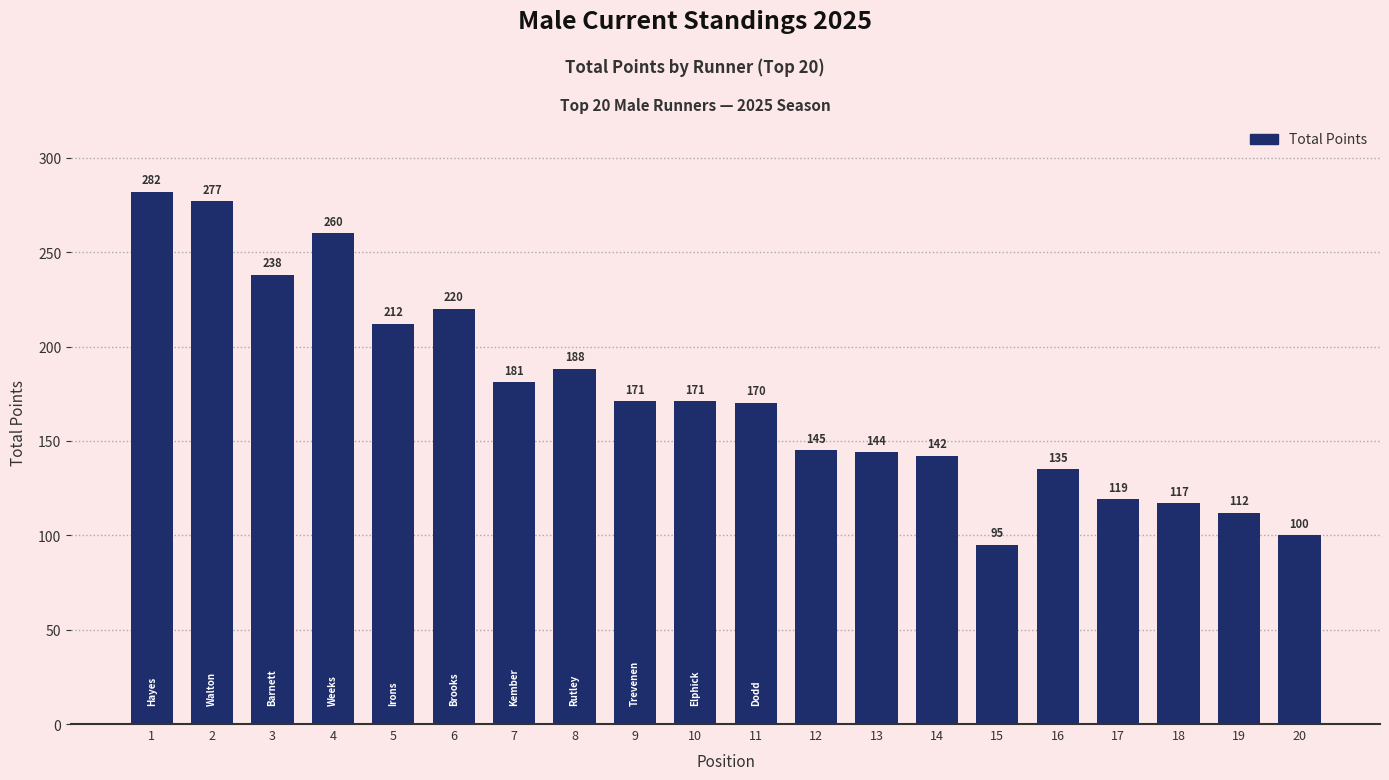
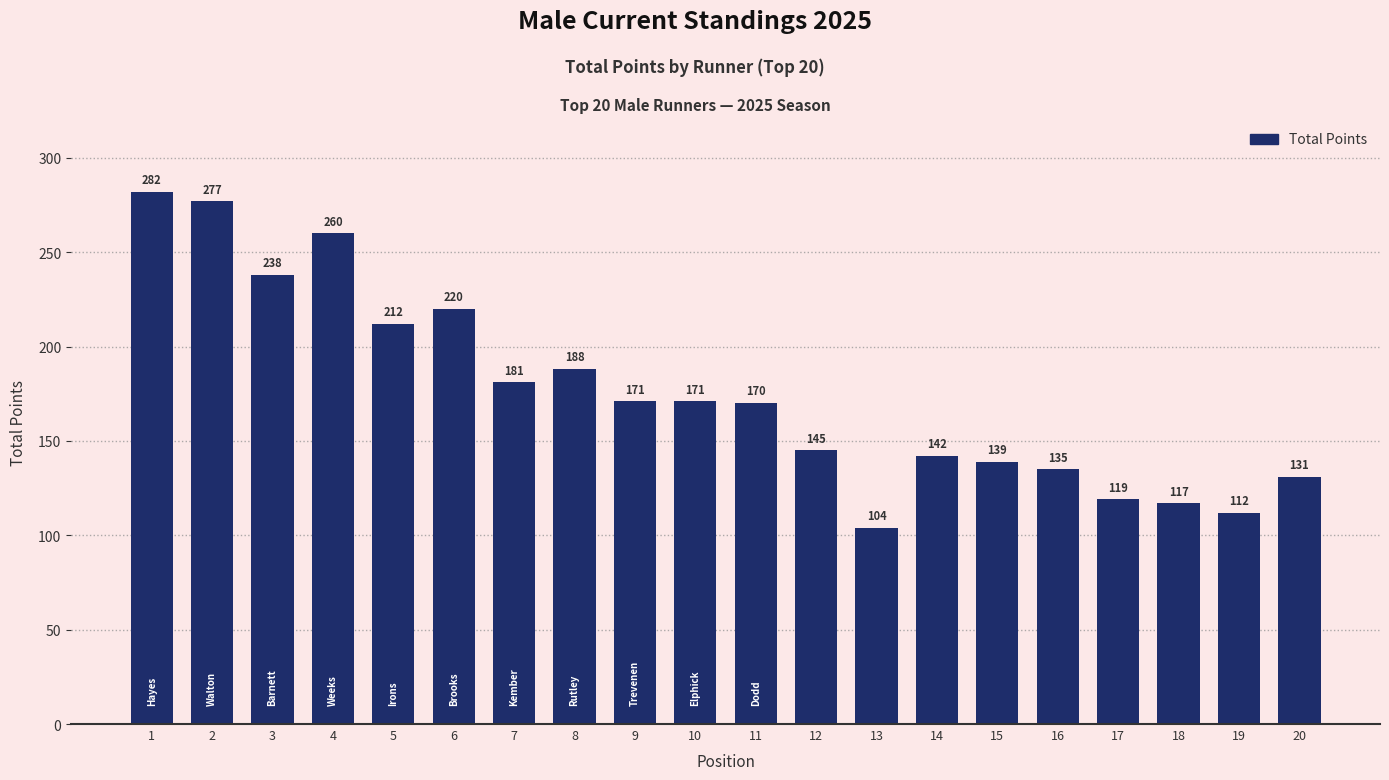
  {
    "1": 282,
    "2": 277,
    "3": 238,
    "4": 260,
    "5": 212,
    "6": 220,
    "7": 181,
    "8": 188,
    "9": 171,
    "10": 171,
    "11": 170,
    "12": 145,
-   "13": 144,
+   "13": 104,
    "14": 142,
-   "15": 95,
+   "15": 139,
    "16": 135,
    "17": 119,
    "18": 117,
    "19": 112,
-   "20": 100
+   "20": 131
  }
